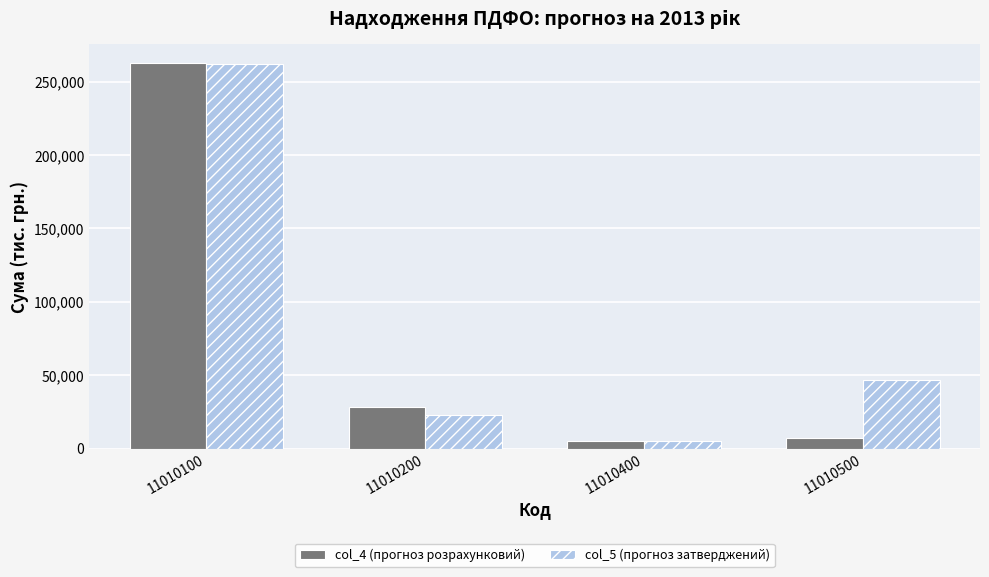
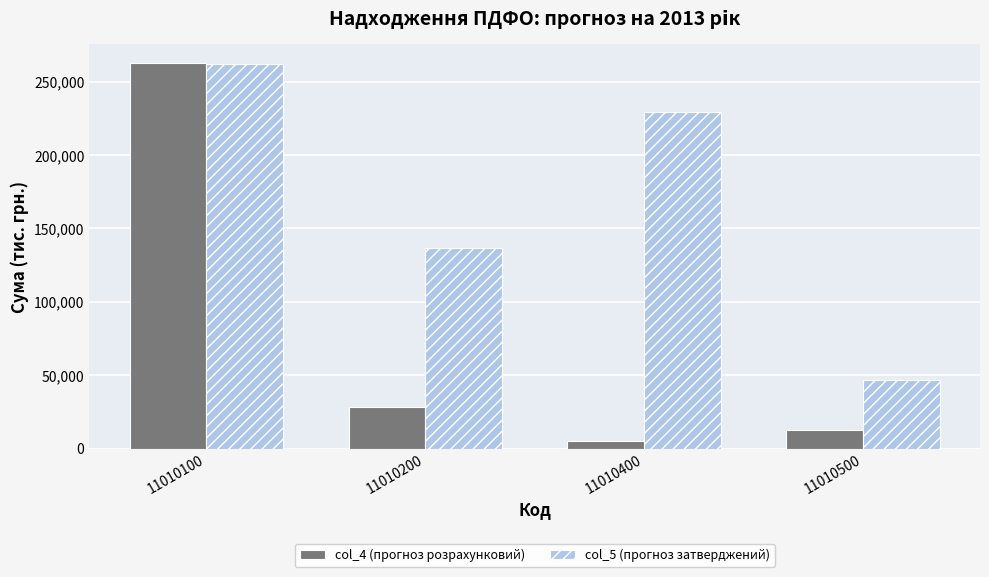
  {
    "col_4 (прогноз розрахунковий)": {
      "11010100": "262,000",
      "11010200": "28,000",
      "11010400": "5,000",
-     "11010500": "7,000"
+     "11010500": "13,000"
    },
    "col_5 (прогноз затверджений)": {
      "11010100": "262,000",
-     "11010200": "23,000",
-     "11010400": "5,000",
+     "11010200": "137,000",
+     "11010400": "229,000",
      "11010500": "47,000"
    }
  }
